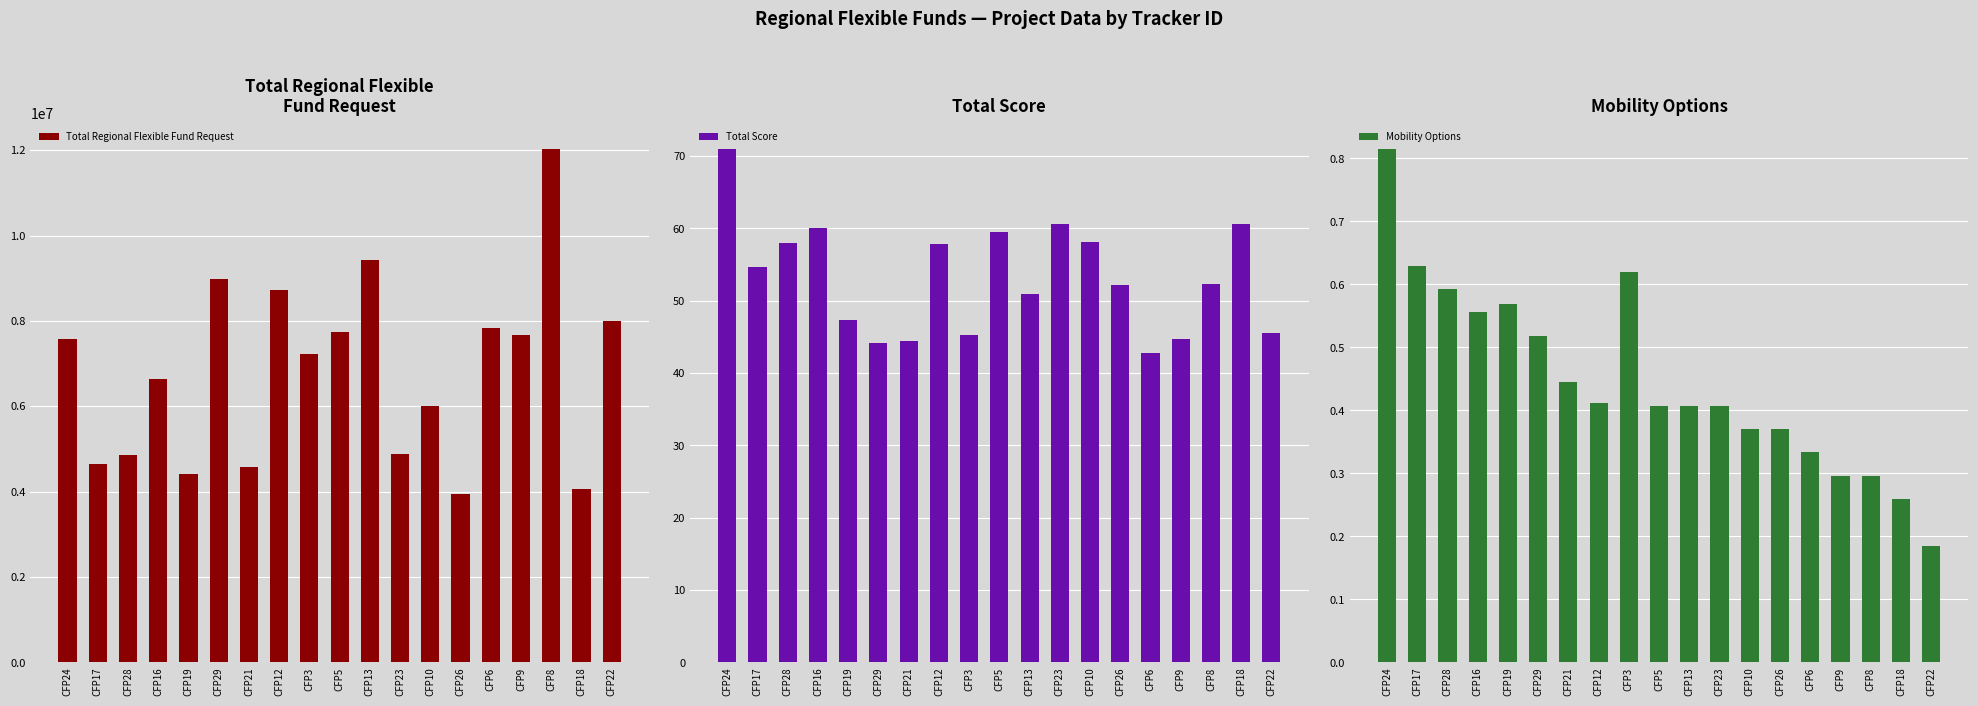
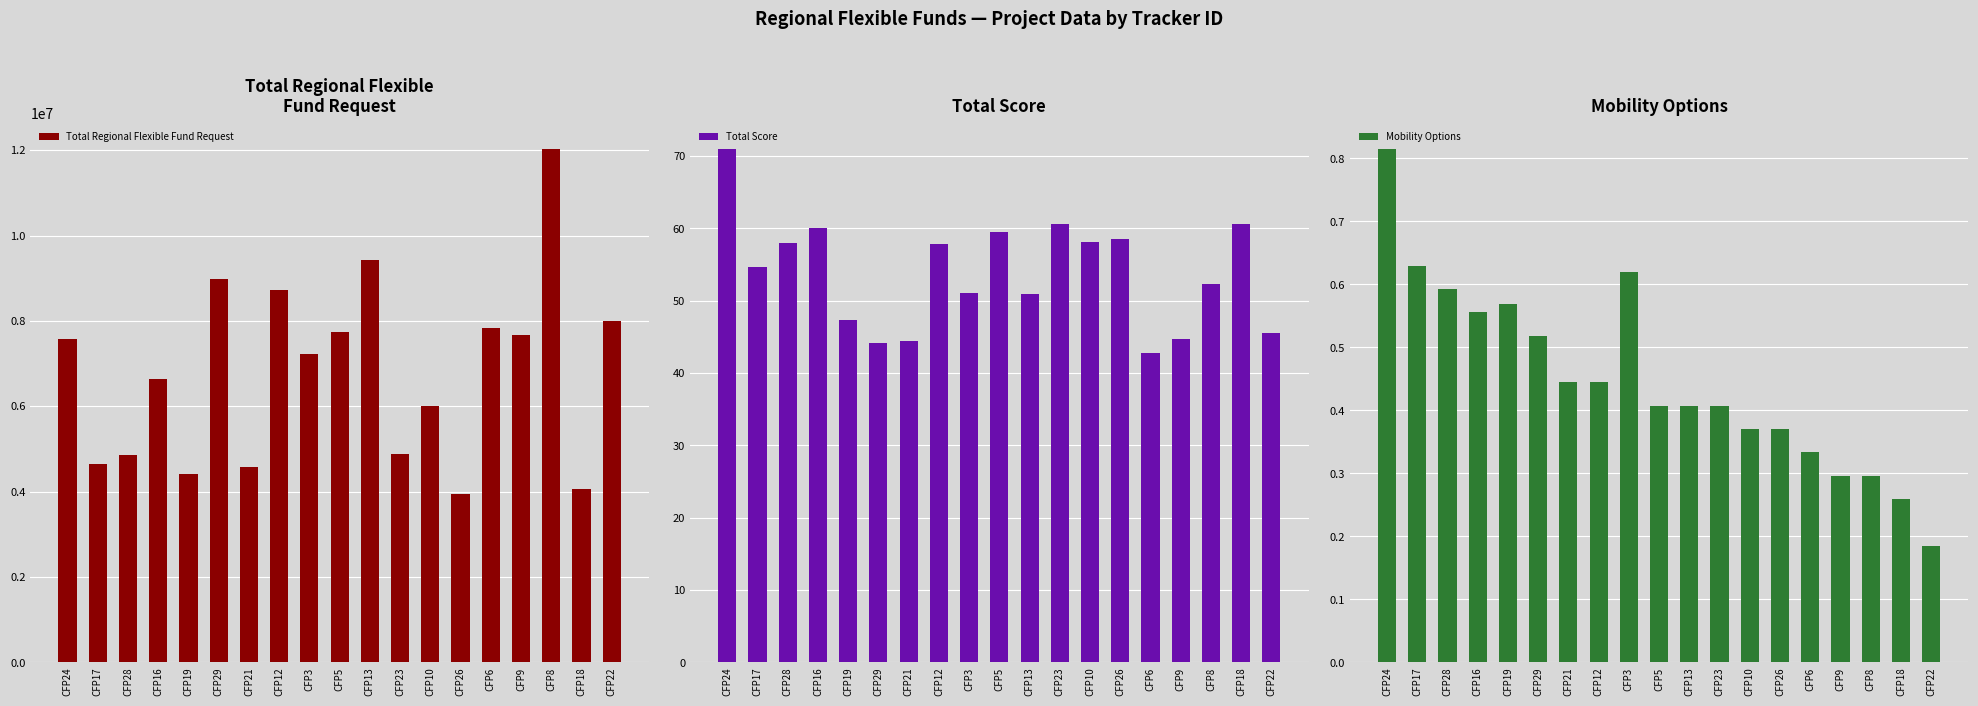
  {
    "Total Regional Flexible Fund Request": {
      "CFP24": 7600000,
      "CFP17": 4600000,
      "CFP28": 4900000,
      "CFP16": 6600000,
      "CFP19": 4400000,
      "CFP29": 9000000,
      "CFP21": 4600000,
      "CFP12": 8700000,
      "CFP3": 7200000,
      "CFP5": 7700000,
      "CFP13": 9400000,
      "CFP23": 4900000,
      "CFP10": 6000000,
      "CFP26": 3900000,
      "CFP6": 7800000,
      "CFP9": 7700000,
      "CFP8": 12000000,
      "CFP18": 4100000,
      "CFP22": 8000000
    },
    "Total Score": {
      "CFP24": 71,
      "CFP17": 55,
      "CFP28": 58,
      "CFP16": 60,
      "CFP19": 47,
      "CFP29": 44,
      "CFP21": 44,
      "CFP12": 58,
-     "CFP3": 45,
+     "CFP3": 51,
      "CFP5": 59,
      "CFP13": 51,
      "CFP23": 61,
      "CFP10": 58,
-     "CFP26": 52,
+     "CFP26": 59,
      "CFP6": 43,
      "CFP9": 45,
      "CFP8": 52,
      "CFP18": 61,
      "CFP22": 46
    },
    "Mobility Options": {
      "CFP24": 0.81,
      "CFP17": 0.63,
      "CFP28": 0.59,
      "CFP16": 0.56,
      "CFP19": 0.57,
      "CFP29": 0.52,
      "CFP21": 0.44,
-     "CFP12": 0.41,
+     "CFP12": 0.44,
      "CFP3": 0.62,
      "CFP5": 0.41,
      "CFP13": 0.41,
      "CFP23": 0.41,
      "CFP10": 0.37,
      "CFP26": 0.37,
      "CFP6": 0.33,
      "CFP9": 0.30,
      "CFP8": 0.30,
      "CFP18": 0.26,
      "CFP22": 0.19
    }
  }
